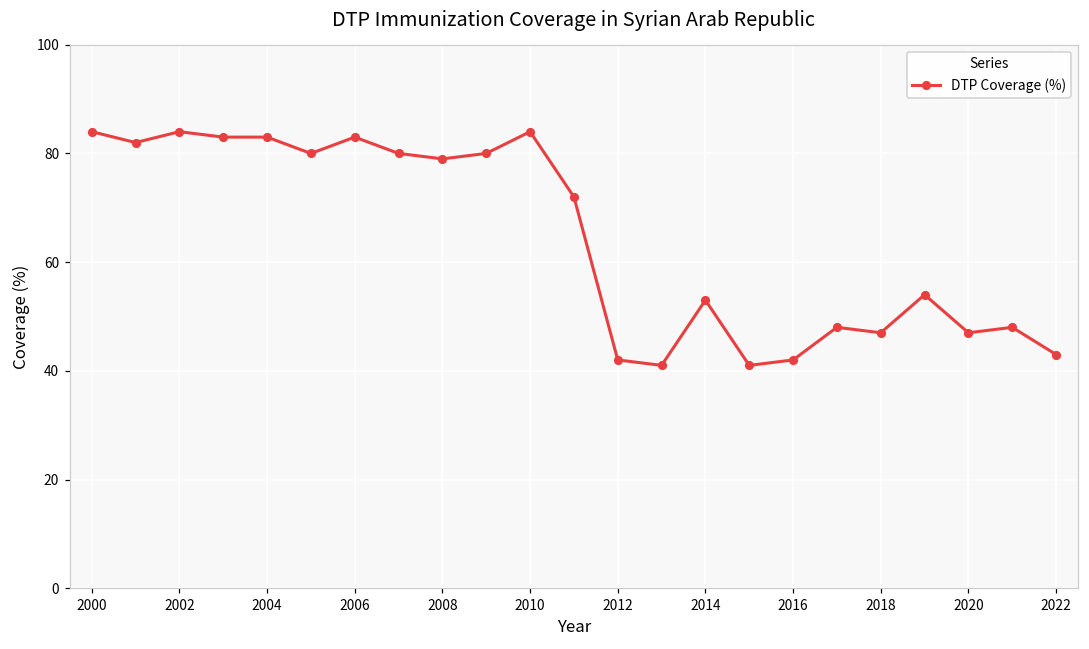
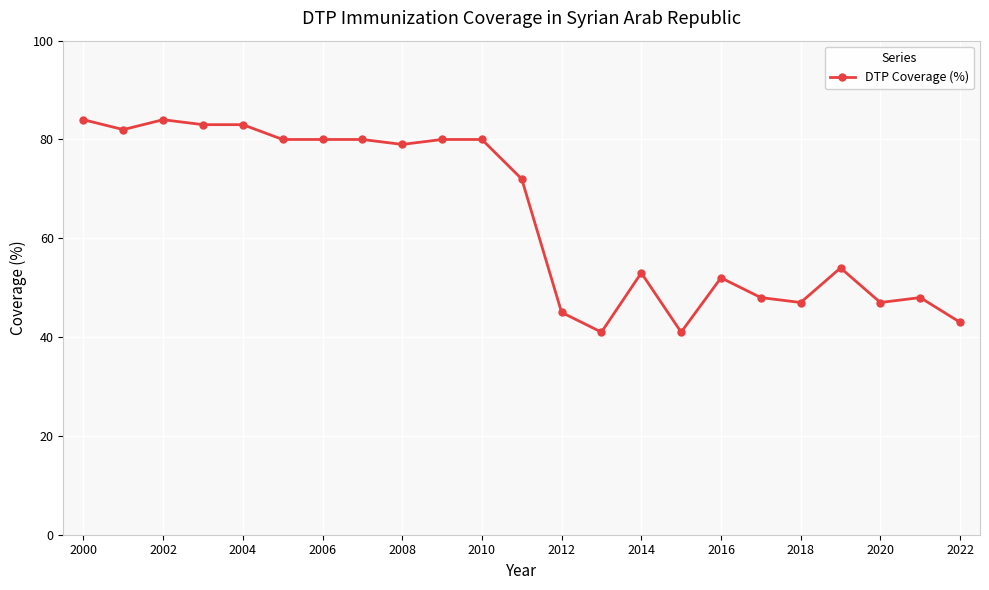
  {
    "2000": 84,
    "2002": 84,
    "2004": 83,
-   "2006": 83,
+   "2006": 80,
    "2008": 79,
-   "2010": 84,
-   "2012": 42,
+   "2010": 80,
+   "2012": 45,
    "2014": 53,
-   "2016": 42,
+   "2016": 52,
    "2018": 47,
    "2020": 47,
    "2022": 43
  }
